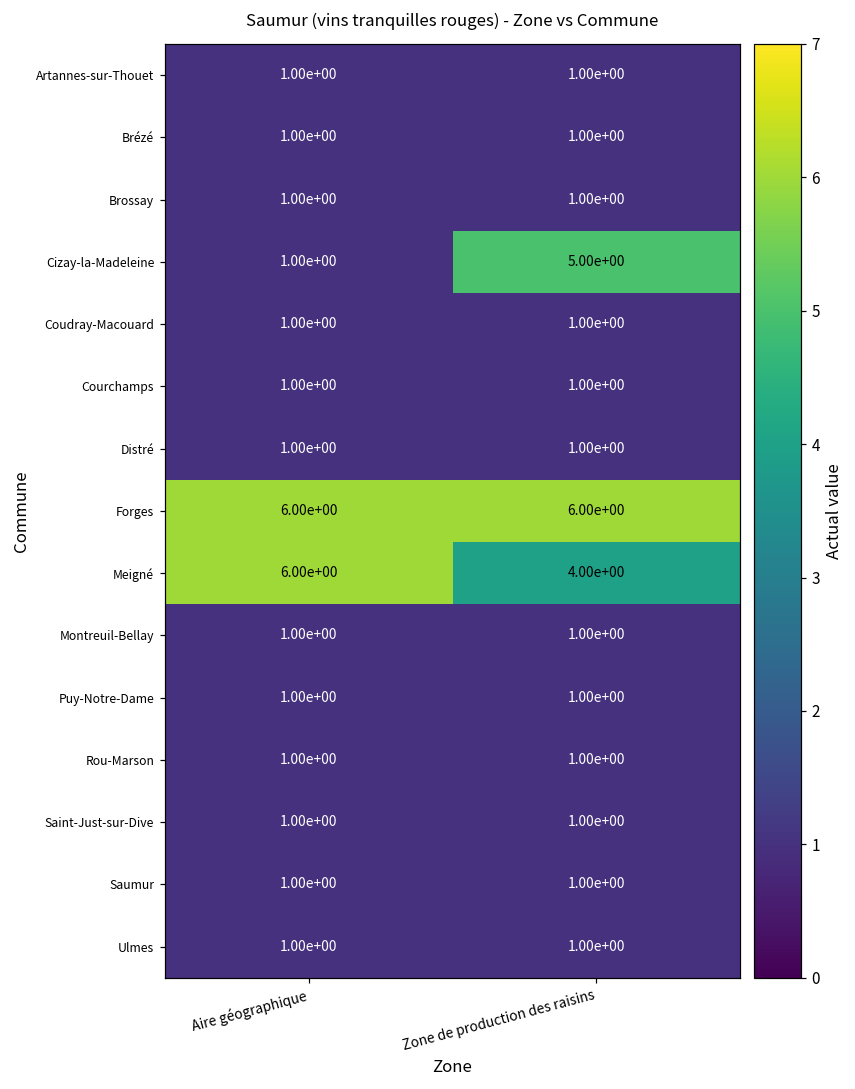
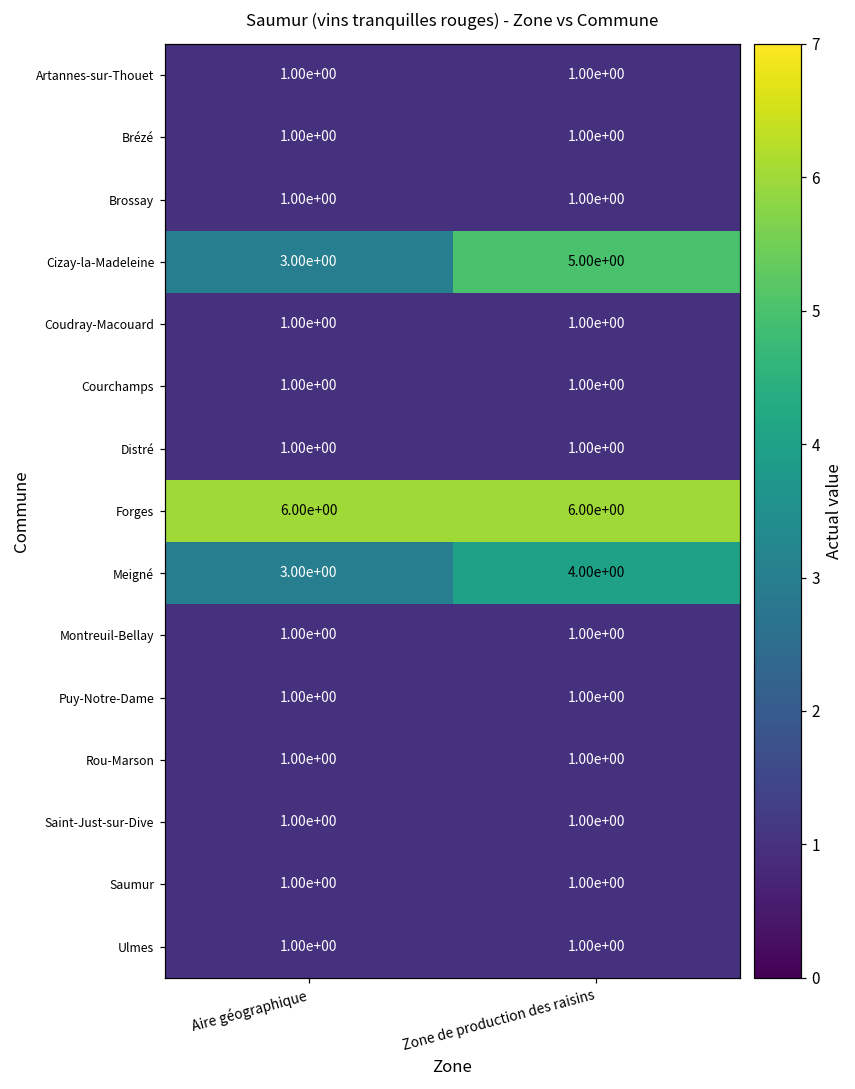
  {
    "Artannes-sur-Thouet": {
      "Aire géographique": "1.00e+00",
      "Zone de production des raisins": "1.00e+00"
    },
    "Brézé": {
      "Aire géographique": "1.00e+00",
      "Zone de production des raisins": "1.00e+00"
    },
    "Brossay": {
      "Aire géographique": "1.00e+00",
      "Zone de production des raisins": "1.00e+00"
    },
    "Cizay-la-Madeleine": {
-     "Aire géographique": "1.00e+00",
+     "Aire géographique": "3.00e+00",
      "Zone de production des raisins": "5.00e+00"
    },
    "Coudray-Macouard": {
      "Aire géographique": "1.00e+00",
      "Zone de production des raisins": "1.00e+00"
    },
    "Courchamps": {
      "Aire géographique": "1.00e+00",
      "Zone de production des raisins": "1.00e+00"
    },
    "Distré": {
      "Aire géographique": "1.00e+00",
      "Zone de production des raisins": "1.00e+00"
    },
    "Forges": {
      "Aire géographique": "6.00e+00",
      "Zone de production des raisins": "6.00e+00"
    },
    "Meigné": {
-     "Aire géographique": "6.00e+00",
+     "Aire géographique": "3.00e+00",
      "Zone de production des raisins": "4.00e+00"
    },
    "Montreuil-Bellay": {
      "Aire géographique": "1.00e+00",
      "Zone de production des raisins": "1.00e+00"
    },
    "Puy-Notre-Dame": {
      "Aire géographique": "1.00e+00",
      "Zone de production des raisins": "1.00e+00"
    },
    "Rou-Marson": {
      "Aire géographique": "1.00e+00",
      "Zone de production des raisins": "1.00e+00"
    },
    "Saint-Just-sur-Dive": {
      "Aire géographique": "1.00e+00",
      "Zone de production des raisins": "1.00e+00"
    },
    "Saumur": {
      "Aire géographique": "1.00e+00",
      "Zone de production des raisins": "1.00e+00"
    },
    "Ulmes": {
      "Aire géographique": "1.00e+00",
      "Zone de production des raisins": "1.00e+00"
    }
  }
